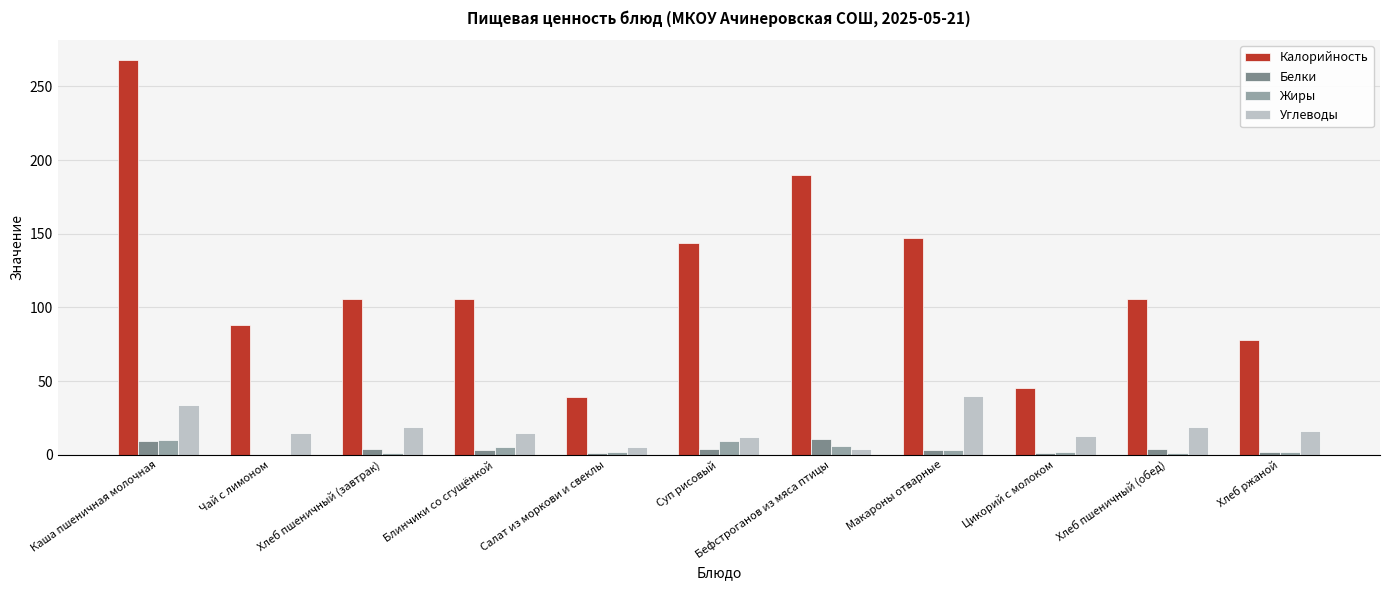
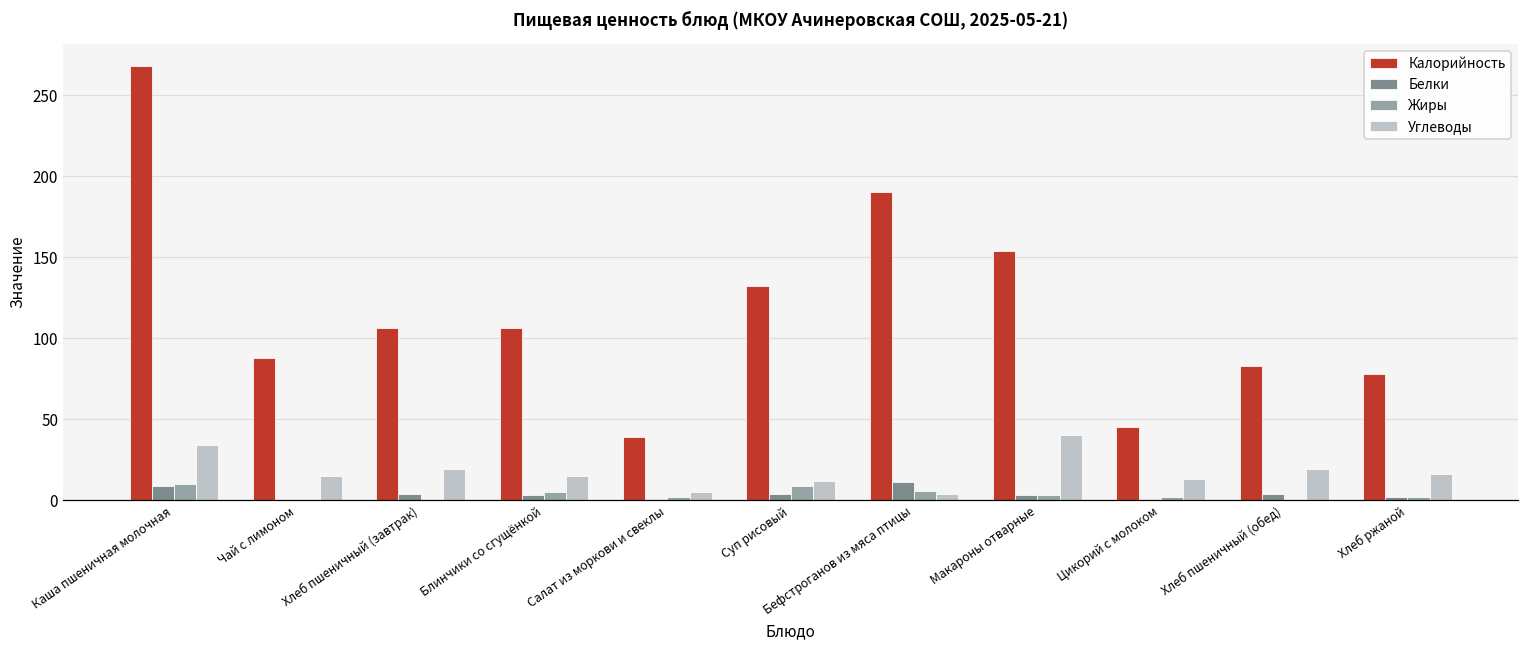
  {
    "Калорийность": {
      "Каша пшеничная молочная": 268,
      "Чай с лимоном": 88,
      "Хлеб пшеничный (завтрак)": 106,
      "Блинчики со сгущёнкой": 106,
      "Салат из моркови и свеклы": 39,
-     "Суп рисовый": 144,
+     "Суп рисовый": 132,
      "Бефстроганов из мяса птицы": 190,
-     "Макароны отварные": 147,
+     "Макароны отварные": 154,
      "Цикорий с молоком": 45,
-     "Хлеб пшеничный (обед)": 106,
+     "Хлеб пшеничный (обед)": 83,
      "Хлеб ржаной": 78
    }
  }
